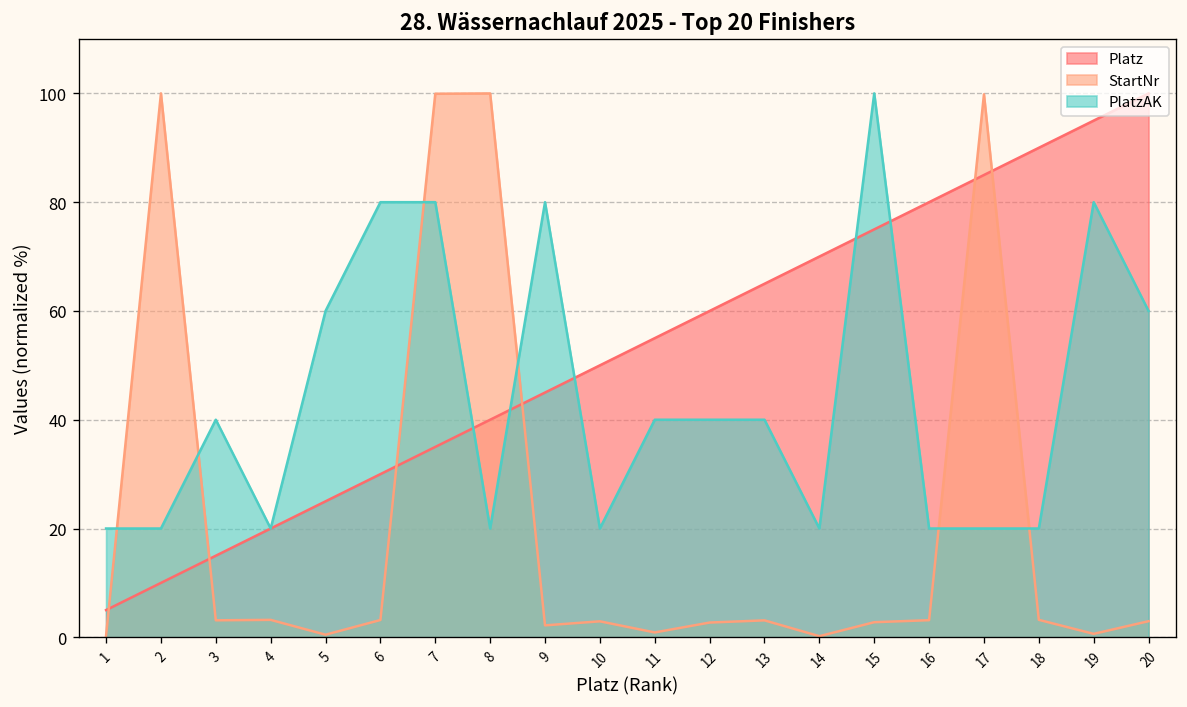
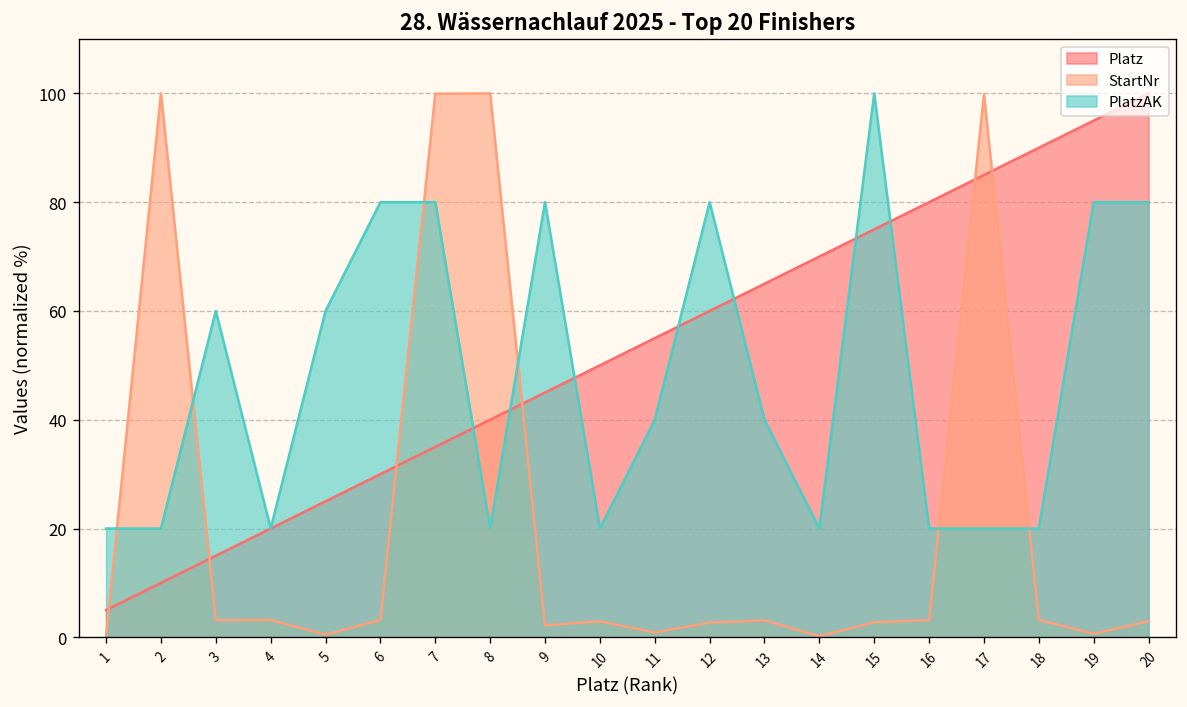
  {
    "PlatzAK": {
      "1": 20,
      "2": 20,
-     "3": 40,
+     "3": 60,
      "5": 60,
      "6": 80,
      "7": 80,
      "8": 20,
      "9": 80,
      "10": 20,
      "11": 40,
-     "12": 40,
+     "12": 80,
      "13": 40,
      "14": 20,
      "15": 100,
      "16": 20,
      "17": 20,
      "18": 20,
      "19": 80,
-     "20": 60
+     "20": 80
    }
  }
